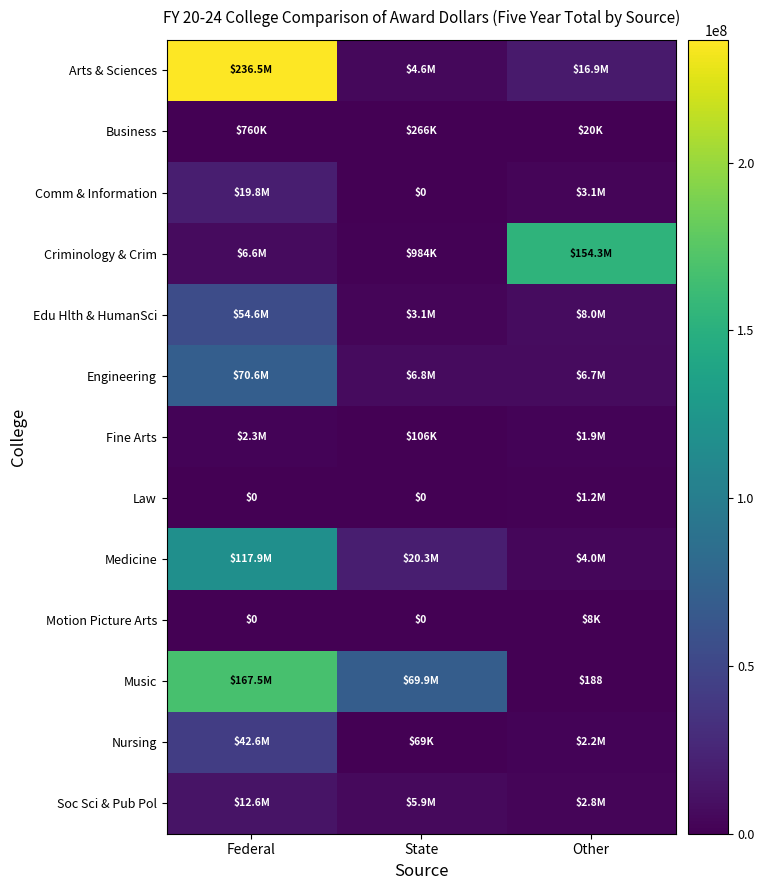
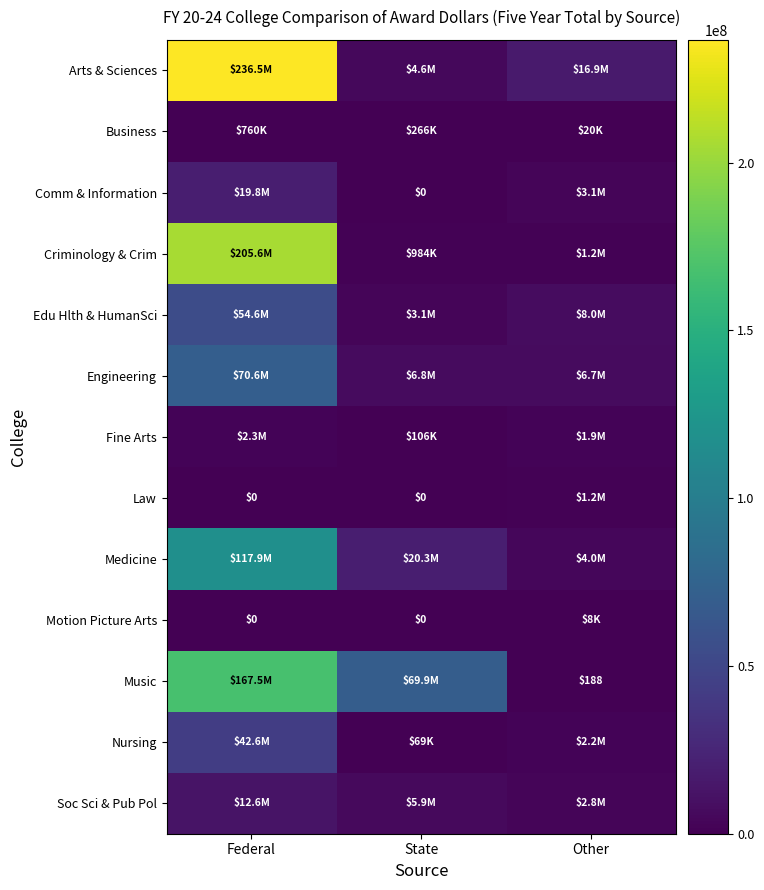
  {
    "Arts & Sciences": {
      "Federal": "$236.5M",
      "State": "$4.6M",
      "Other": "$16.9M"
    },
    "Business": {
      "Federal": "$760K",
      "State": "$266K",
      "Other": "$20K"
    },
    "Comm & Information": {
      "Federal": "$19.8M",
      "State": "$0",
      "Other": "$3.1M"
    },
    "Criminology & Crim": {
-     "Federal": "$6.6M",
+     "Federal": "$205.6M",
      "State": "$984K",
-     "Other": "$154.3M"
+     "Other": "$1.2M"
    },
    "Edu Hlth & HumanSci": {
      "Federal": "$54.6M",
      "State": "$3.1M",
      "Other": "$8.0M"
    },
    "Engineering": {
      "Federal": "$70.6M",
      "State": "$6.8M",
      "Other": "$6.7M"
    },
    "Fine Arts": {
      "Federal": "$2.3M",
      "State": "$106K",
      "Other": "$1.9M"
    },
    "Law": {
      "Federal": "$0",
      "State": "$0",
      "Other": "$1.2M"
    },
    "Medicine": {
      "Federal": "$117.9M",
      "State": "$20.3M",
      "Other": "$4.0M"
    },
    "Motion Picture Arts": {
      "Federal": "$0",
      "State": "$0",
      "Other": "$8K"
    },
    "Music": {
      "Federal": "$167.5M",
      "State": "$69.9M",
      "Other": "$188"
    },
    "Nursing": {
      "Federal": "$42.6M",
      "State": "$69K",
      "Other": "$2.2M"
    },
    "Soc Sci & Pub Pol": {
      "Federal": "$12.6M",
      "State": "$5.9M",
      "Other": "$2.8M"
    }
  }
